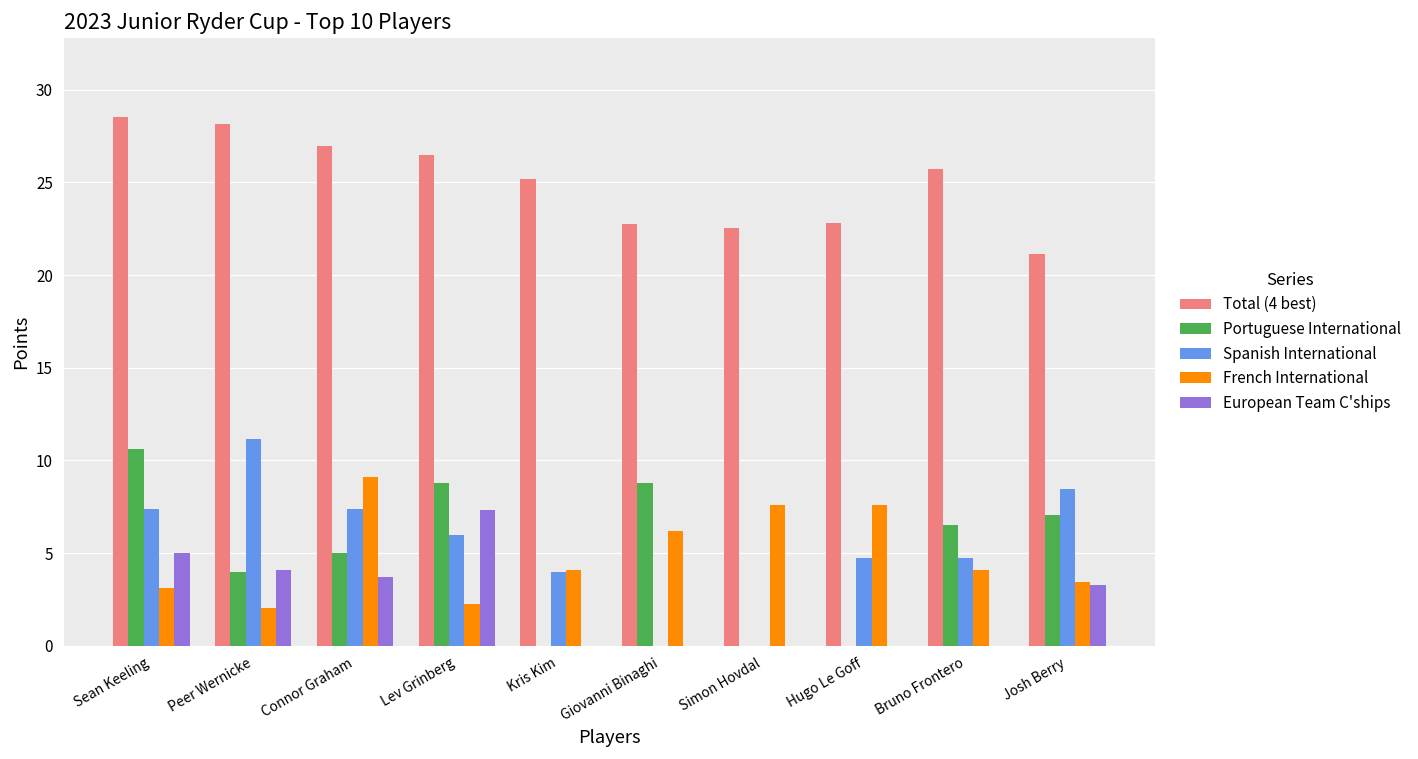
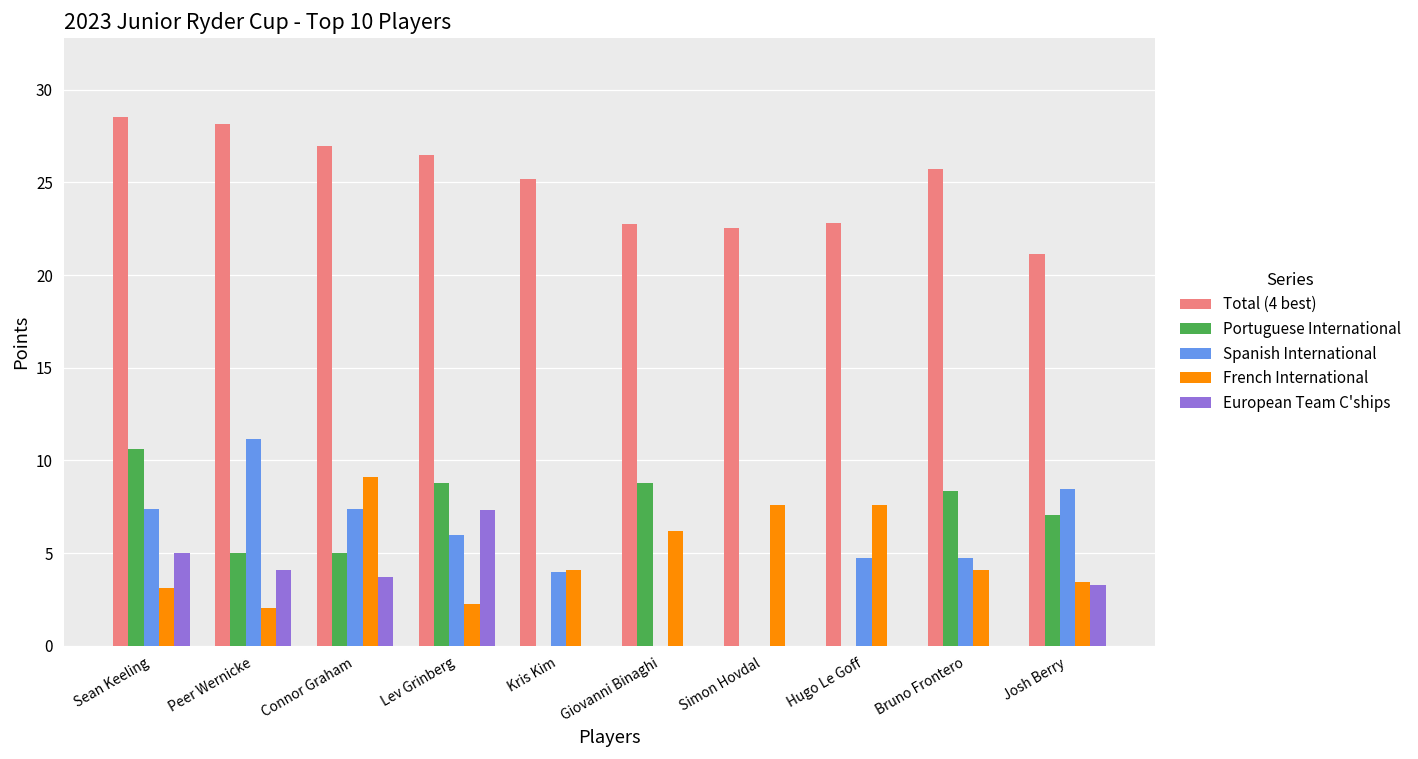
  {
    "Total (4 best)": {
      "Sean Keeling": 28.5,
      "Peer Wernicke": 28.1,
      "Connor Graham": 27.0,
      "Lev Grinberg": 26.5,
      "Kris Kim": 25.2,
      "Giovanni Binaghi": 22.8,
      "Simon Hovdal": 22.5,
      "Hugo Le Goff": 22.8,
      "Bruno Frontero": 25.7,
      "Josh Berry": 21.1
    },
    "Portuguese International": {
      "Sean Keeling": 10.6,
-     "Peer Wernicke": 4.0,
+     "Peer Wernicke": 5.0,
      "Connor Graham": 5.0,
      "Lev Grinberg": 8.8,
      "Kris Kim": 0.0,
      "Giovanni Binaghi": 8.8,
      "Simon Hovdal": 0.0,
      "Hugo Le Goff": 0.0,
-     "Bruno Frontero": 6.5,
+     "Bruno Frontero": 8.4,
      "Josh Berry": 7.1
    },
    "Spanish International": {
      "Sean Keeling": 7.4,
      "Peer Wernicke": 11.1,
      "Connor Graham": 7.4,
      "Lev Grinberg": 6.0,
      "Kris Kim": 4.0,
      "Giovanni Binaghi": 0.0,
      "Simon Hovdal": 0.0,
      "Hugo Le Goff": 4.7,
      "Bruno Frontero": 4.7,
      "Josh Berry": 8.5
    },
    "French International": {
      "Sean Keeling": 3.1,
      "Peer Wernicke": 2.1,
      "Connor Graham": 9.1,
      "Lev Grinberg": 2.2,
      "Kris Kim": 4.1,
      "Giovanni Binaghi": 6.2,
      "Simon Hovdal": 7.6,
      "Hugo Le Goff": 7.6,
      "Bruno Frontero": 4.1,
      "Josh Berry": 3.4
    },
    "European Team C'ships": {
      "Sean Keeling": 5.0,
      "Peer Wernicke": 4.1,
      "Connor Graham": 3.7,
      "Lev Grinberg": 7.3,
      "Kris Kim": 0.0,
      "Giovanni Binaghi": 0.0,
      "Simon Hovdal": 0.0,
      "Hugo Le Goff": 0.0,
      "Bruno Frontero": 0.0,
      "Josh Berry": 3.3
    }
  }
